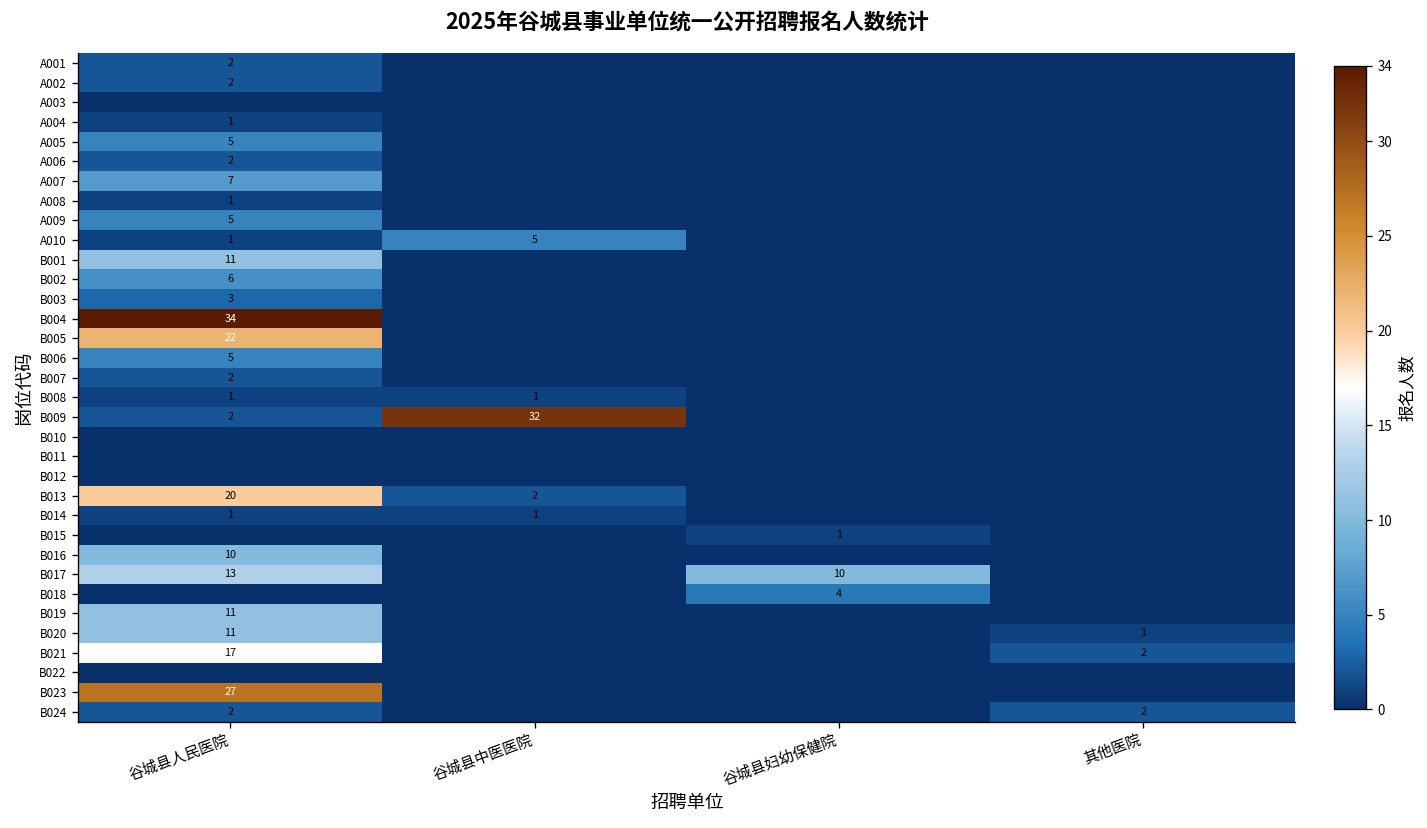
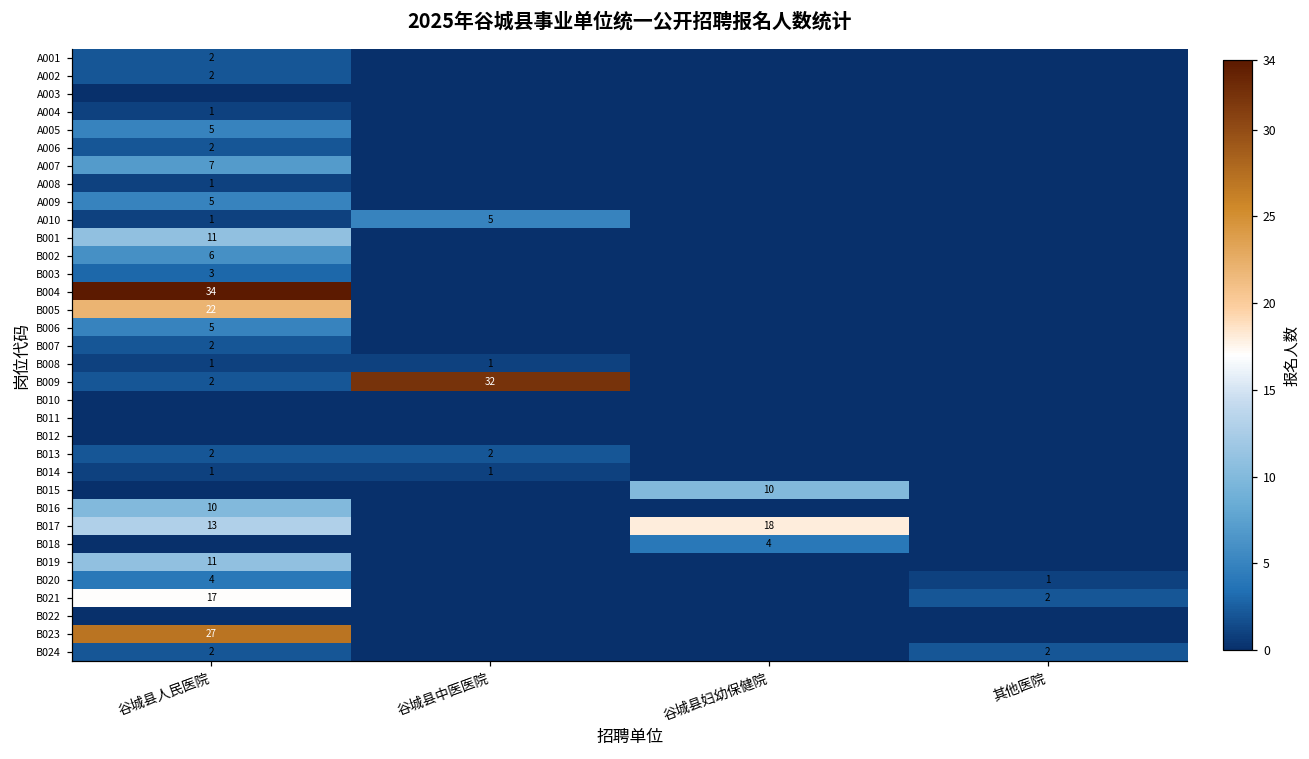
  {
    "A001": {
      "谷城县人民医院": 2
    },
    "A002": {
      "谷城县人民医院": 2
    },
    "A004": {
      "谷城县人民医院": 1
    },
    "A005": {
      "谷城县人民医院": 5
    },
    "A006": {
      "谷城县人民医院": 2
    },
    "A007": {
      "谷城县人民医院": 7
    },
    "A008": {
      "谷城县人民医院": 1
    },
    "A009": {
      "谷城县人民医院": 5
    },
    "A010": {
      "谷城县人民医院": 1,
      "谷城县中医医院": 5
    },
    "B001": {
      "谷城县人民医院": 11
    },
    "B002": {
      "谷城县人民医院": 6
    },
    "B003": {
      "谷城县人民医院": 3
    },
    "B004": {
      "谷城县人民医院": 34
    },
    "B005": {
      "谷城县人民医院": 22
    },
    "B006": {
      "谷城县人民医院": 5
    },
    "B007": {
      "谷城县人民医院": 2
    },
    "B008": {
      "谷城县人民医院": 1,
      "谷城县中医医院": 1
    },
    "B009": {
      "谷城县人民医院": 2,
      "谷城县中医医院": 32
    },
    "B013": {
-     "谷城县人民医院": 20,
+     "谷城县人民医院": 2,
      "谷城县中医医院": 2
    },
    "B014": {
      "谷城县人民医院": 1,
      "谷城县中医医院": 1
    },
    "B015": {
-     "谷城县妇幼保健院": 1
+     "谷城县妇幼保健院": 10
    },
    "B016": {
      "谷城县人民医院": 10
    },
    "B017": {
      "谷城县人民医院": 13,
-     "谷城县妇幼保健院": 10
+     "谷城县妇幼保健院": 18
    },
    "B018": {
      "谷城县妇幼保健院": 4
    },
    "B019": {
      "谷城县人民医院": 11
    },
    "B020": {
-     "谷城县人民医院": 11,
+     "谷城县人民医院": 4,
      "其他医院": 1
    },
    "B021": {
      "谷城县人民医院": 17,
      "其他医院": 2
    },
    "B023": {
      "谷城县人民医院": 27
    },
    "B024": {
      "谷城县人民医院": 2,
      "其他医院": 2
    }
  }
